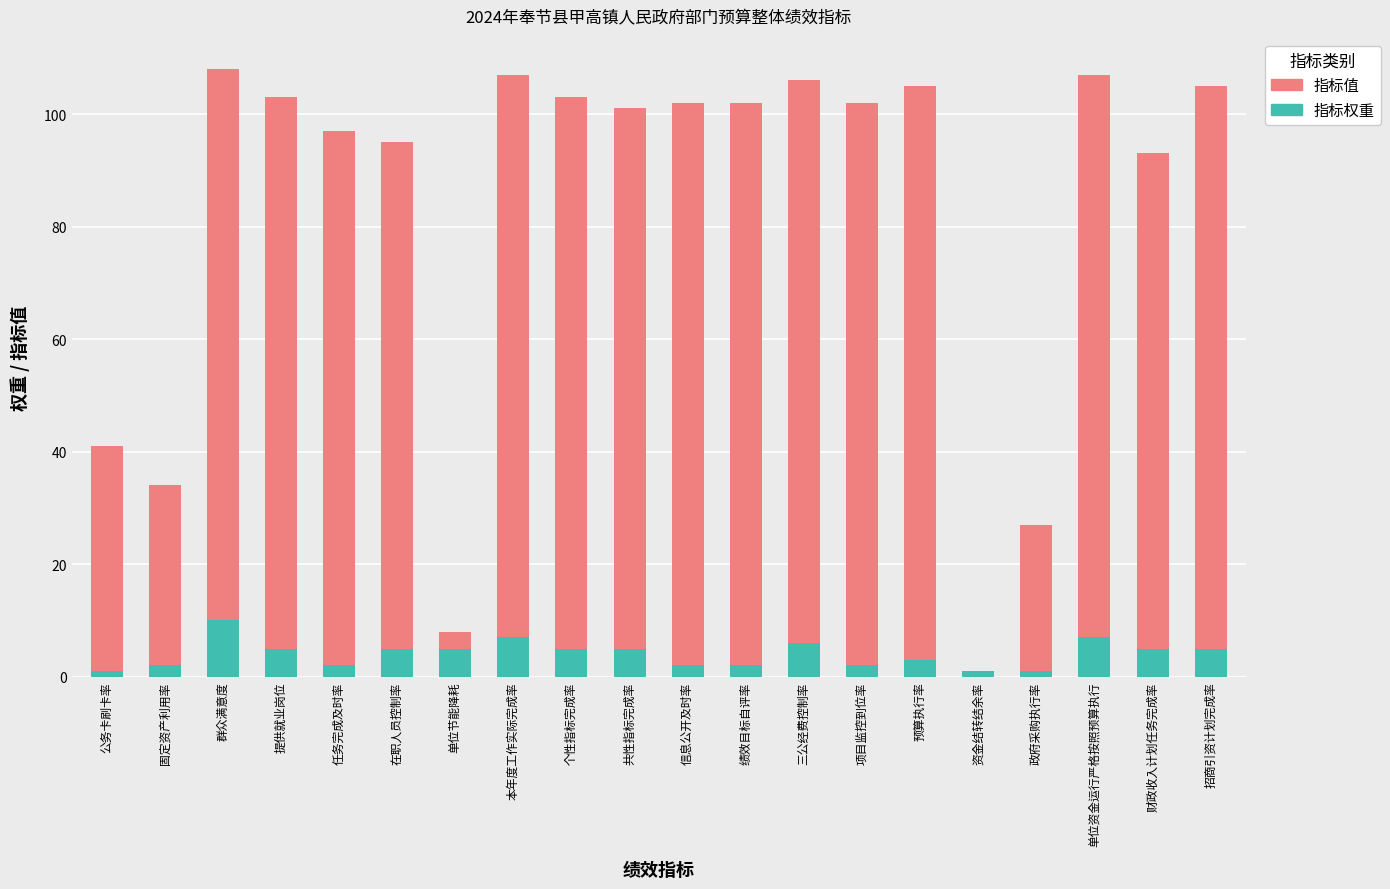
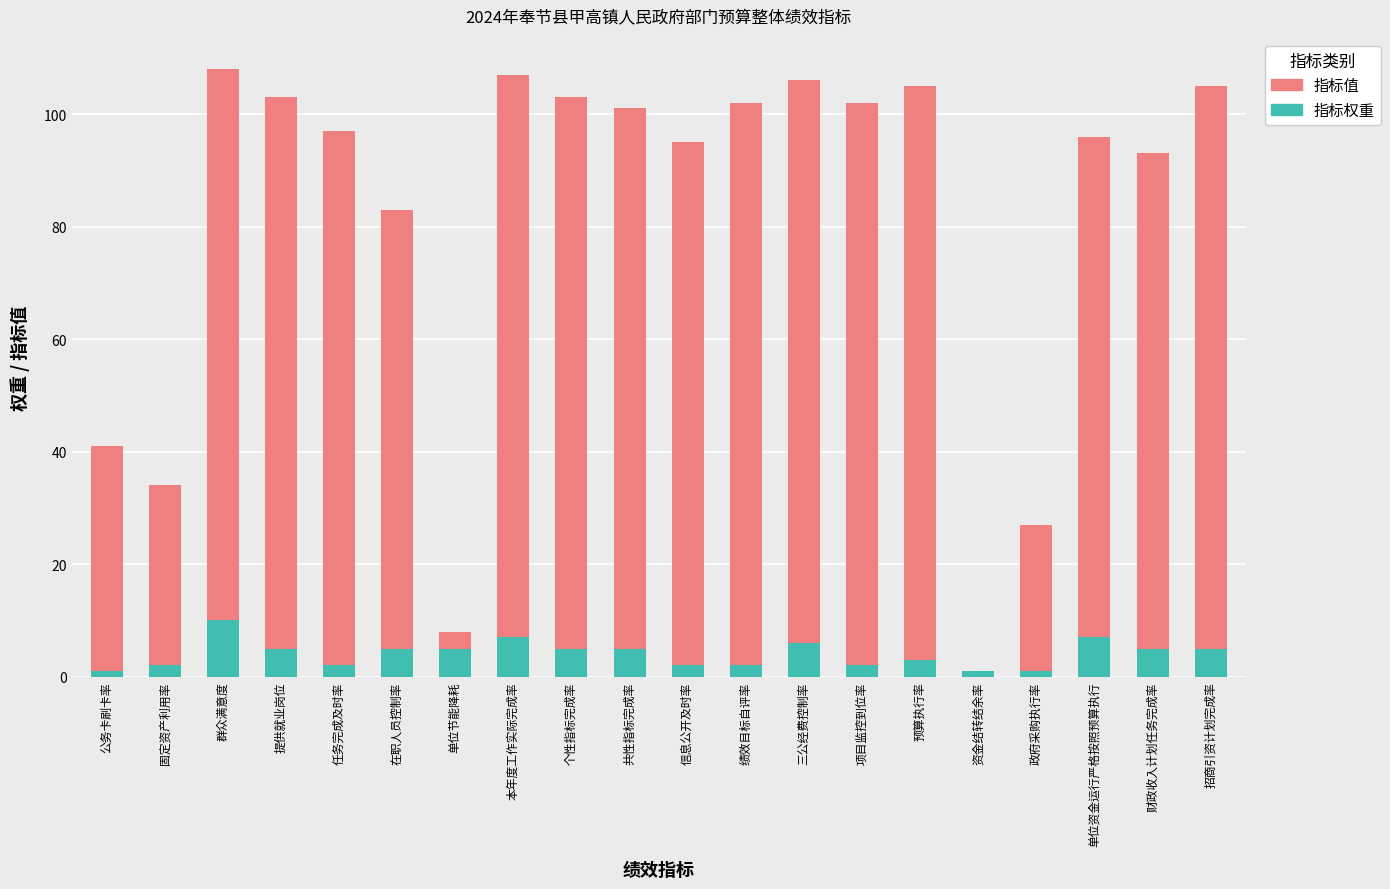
  {
    "指标权重": {
      "公务卡刷卡率": 1,
      "固定资产利用率": 2,
      "群众满意度": 10,
      "提供就业岗位": 5,
      "任务完成及时率": 2,
      "在职人员控制率": 5,
      "单位节能降耗": 5,
      "本年度工作实际完成率": 7,
      "个性指标完成率": 5,
      "共性指标完成率": 5,
      "信息公开及时率": 2,
      "绩效目标自评率": 2,
      "三公经费控制率": 6,
      "项目监控到位率": 2,
      "预算执行率": 3,
      "资金结转结余率": 1,
      "政府采购执行率": 1,
      "单位资金运行严格按照预算执行": 7,
      "财政收入计划任务完成率": 5,
      "招商引资计划完成率": 5
    },
    "指标值": {
      "公务卡刷卡率": 40,
      "固定资产利用率": 32,
      "群众满意度": 98,
      "提供就业岗位": 98,
      "任务完成及时率": 95,
-     "在职人员控制率": 90,
+     "在职人员控制率": 78,
      "单位节能降耗": 3,
      "本年度工作实际完成率": 100,
      "个性指标完成率": 98,
      "共性指标完成率": 96,
-     "信息公开及时率": 100,
+     "信息公开及时率": 93,
      "绩效目标自评率": 100,
      "三公经费控制率": 100,
      "项目监控到位率": 100,
      "预算执行率": 102,
      "资金结转结余率": 0,
      "政府采购执行率": 26,
-     "单位资金运行严格按照预算执行": 100,
+     "单位资金运行严格按照预算执行": 89,
      "财政收入计划任务完成率": 88,
      "招商引资计划完成率": 100
    }
  }
